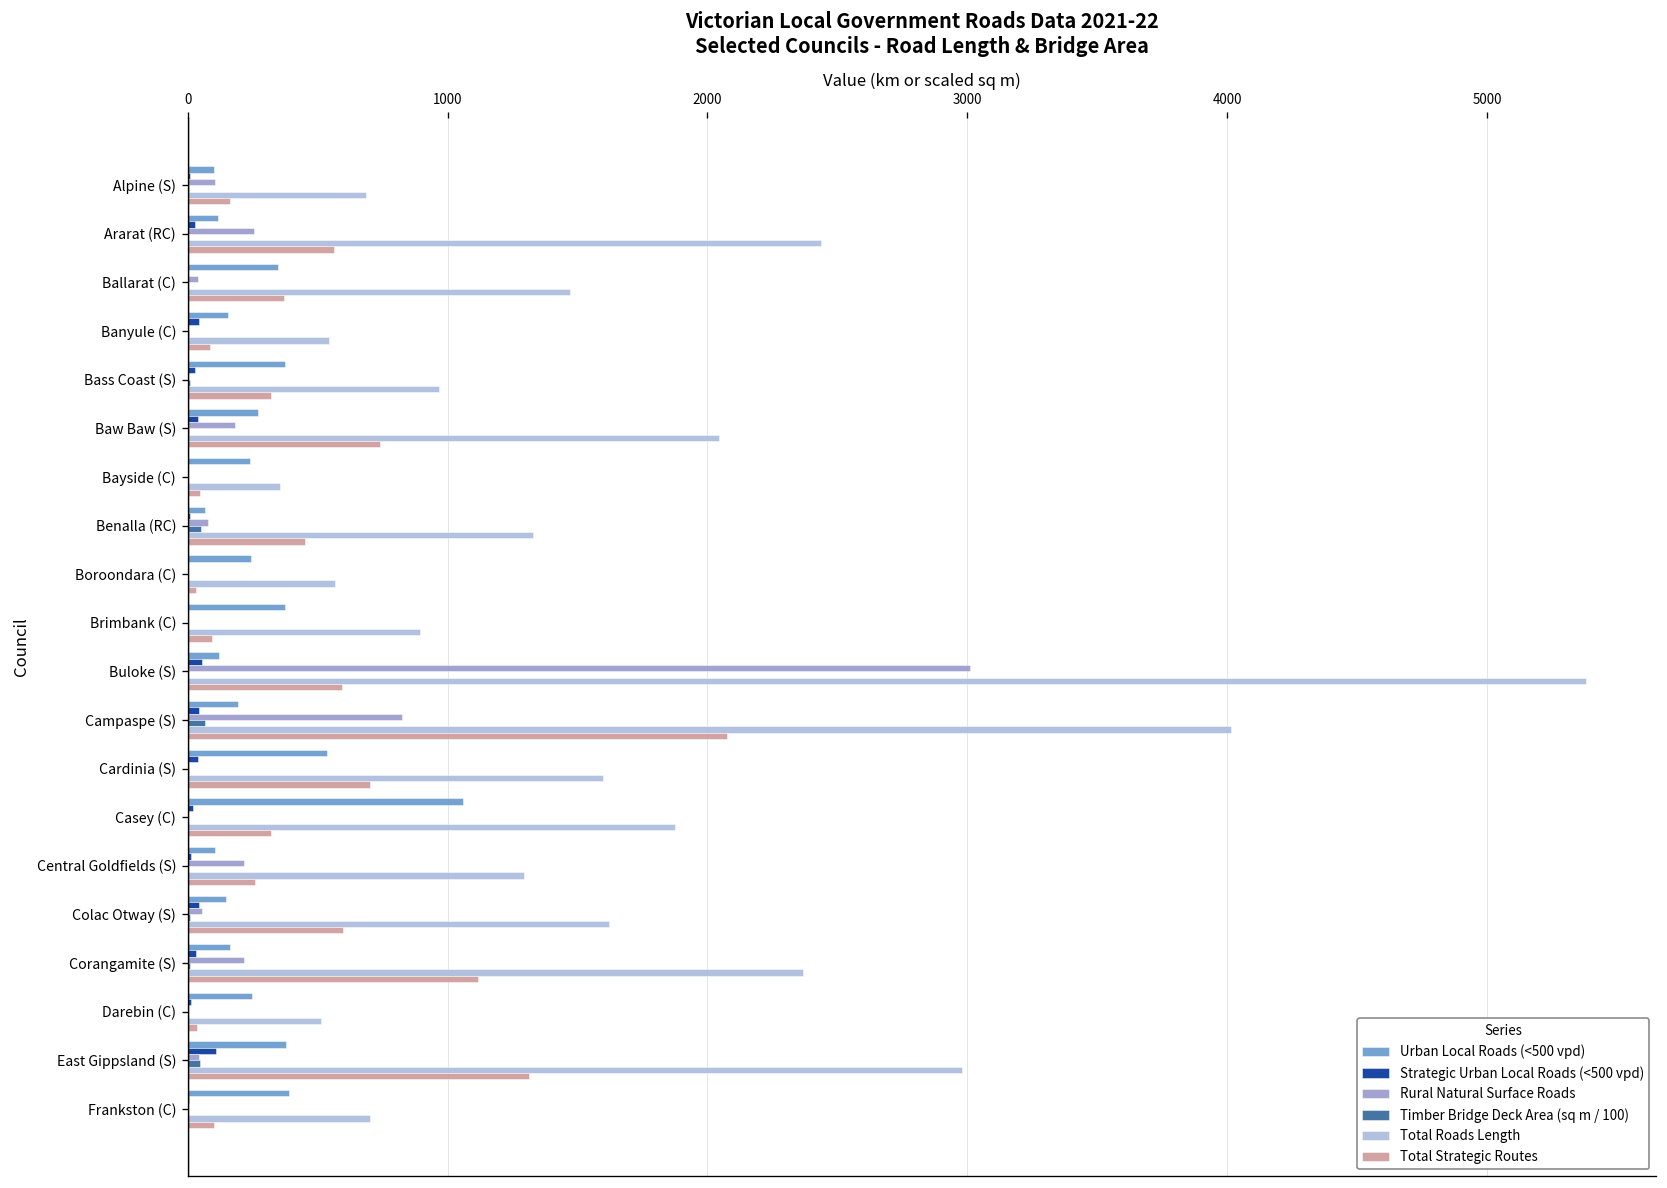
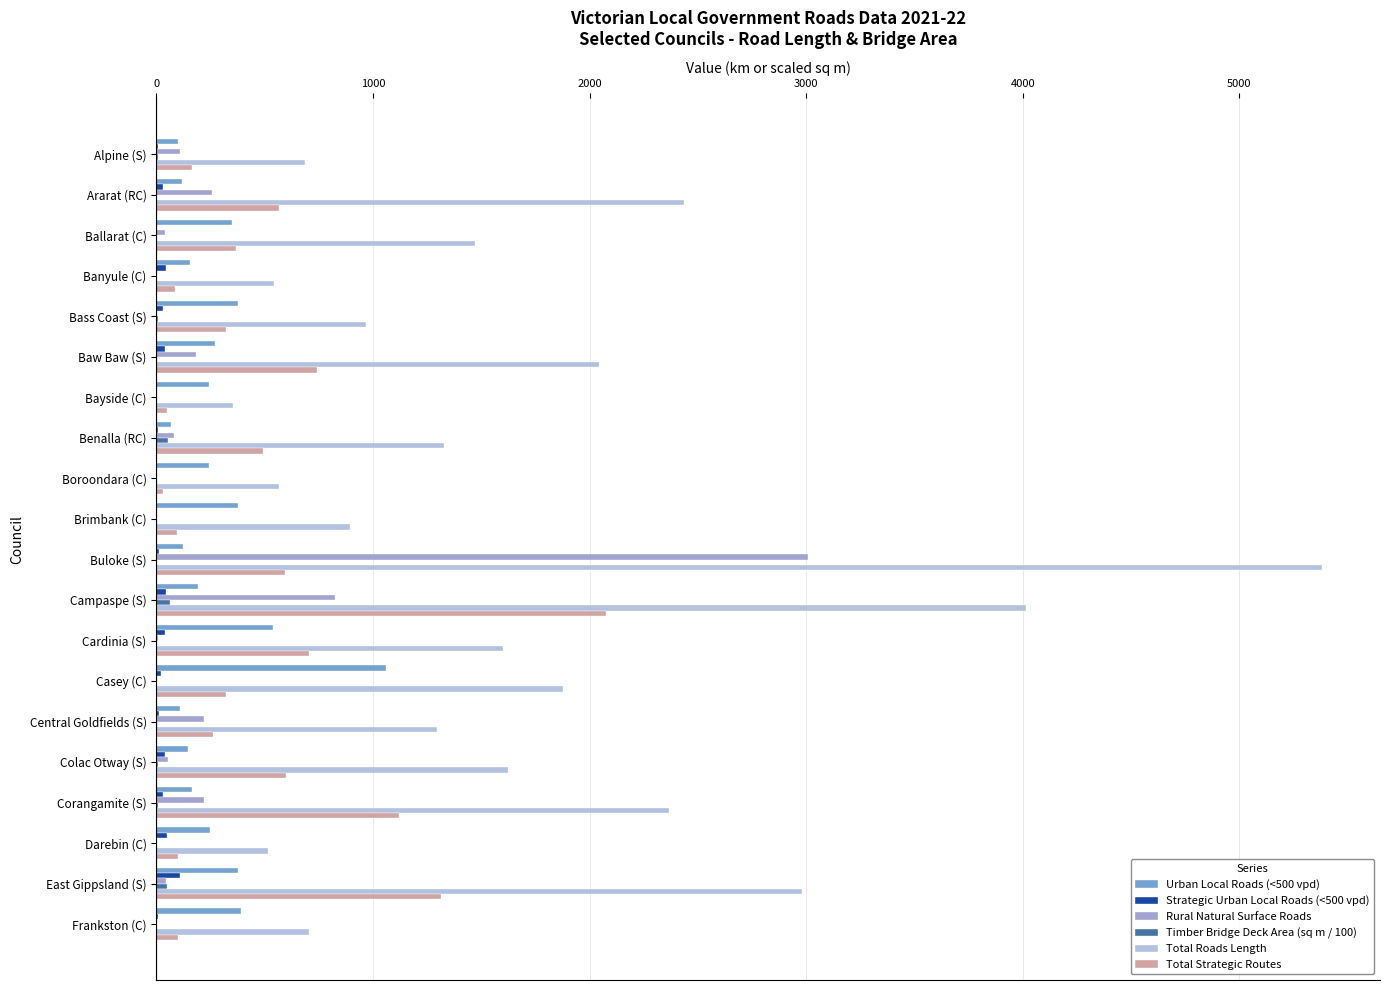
  {
    "Strategic Urban Local Roads (<500 vpd)": {
      "Ararat (RC)": 30,
      "Ballarat (C)": 0,
      "Banyule (C)": 40,
      "Bass Coast (S)": 30,
      "Baw Baw (S)": 40,
      "Bayside (C)": 0,
-     "Buloke (S)": 60,
+     "Buloke (S)": 10,
      "Campaspe (S)": 40,
      "Cardinia (S)": 40,
      "Casey (C)": 20,
      "Central Goldfields (S)": 10,
      "Colac Otway (S)": 40,
      "Corangamite (S)": 30,
-     "Darebin (C)": 10,
+     "Darebin (C)": 50,
      "East Gippsland (S)": 110
    },
    "Timber Bridge Deck Area (sq m / 100)": {
      "Ararat (RC)": 0,
      "Bayside (C)": 0,
      "Benalla (RC)": 50,
      "Boroondara (C)": 0,
      "Brimbank (C)": 0,
      "Campaspe (S)": 60,
      "Casey (C)": 0,
      "Central Goldfields (S)": 0,
      "Darebin (C)": 0,
      "East Gippsland (S)": 50,
      "Frankston (C)": 0
    },
    "Total Strategic Routes": {
      "Alpine (S)": 160,
      "Ararat (RC)": 560,
      "Ballarat (C)": 370,
      "Banyule (C)": 90,
      "Bass Coast (S)": 320,
      "Baw Baw (S)": 740,
      "Bayside (C)": 50,
-     "Benalla (RC)": 450,
+     "Benalla (RC)": 490,
      "Boroondara (C)": 30,
      "Brimbank (C)": 90,
      "Buloke (S)": 600,
      "Campaspe (S)": 2080,
      "Cardinia (S)": 700,
      "Casey (C)": 320,
      "Central Goldfields (S)": 260,
      "Colac Otway (S)": 600,
      "Corangamite (S)": 1120,
-     "Darebin (C)": 30,
+     "Darebin (C)": 100,
      "East Gippsland (S)": 1310,
      "Frankston (C)": 100
    }
  }
